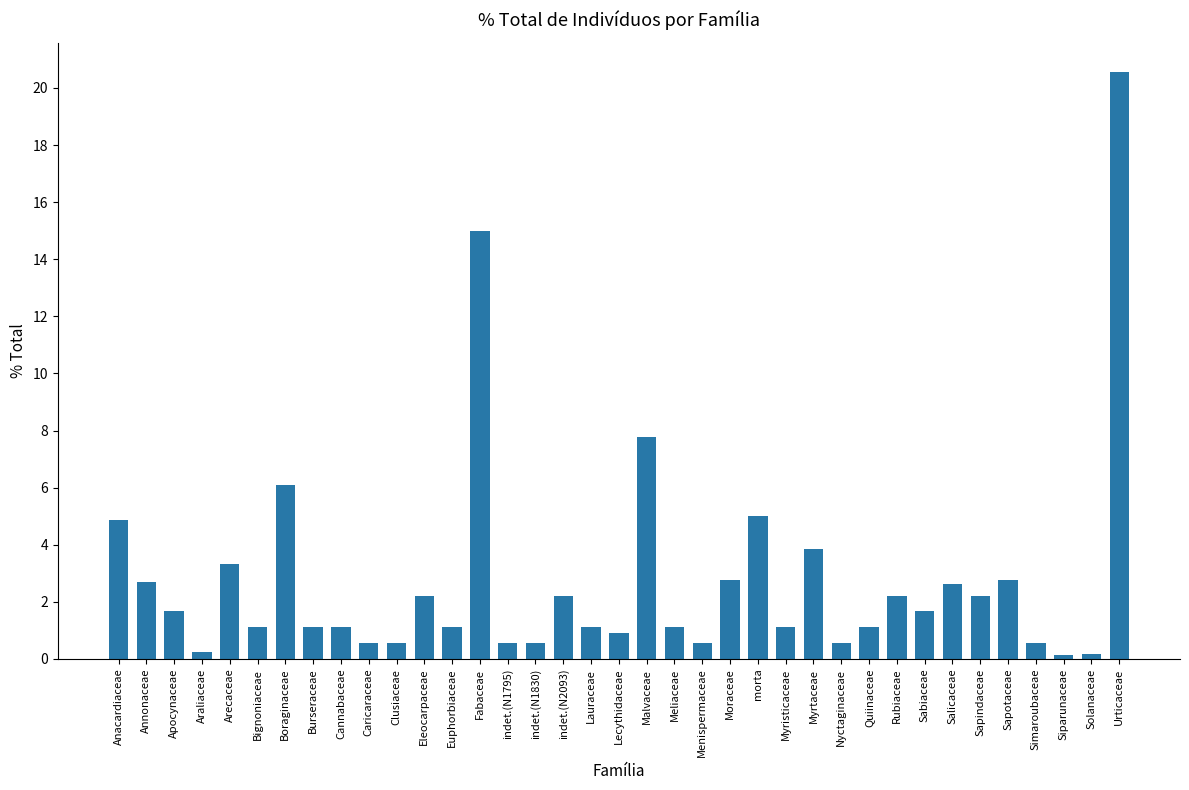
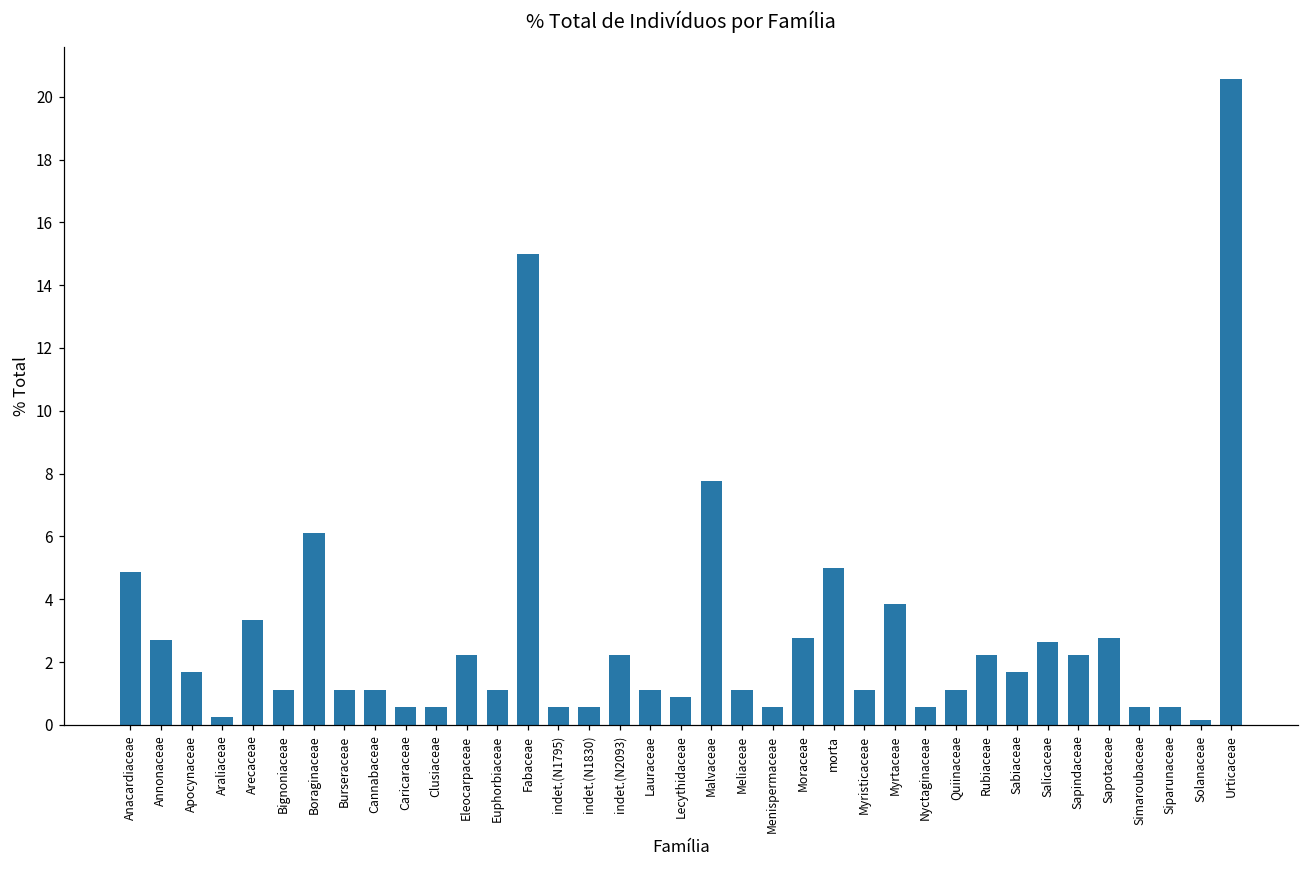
  {
    "Anacardiaceae": 4.9,
    "Annonaceae": 2.7,
    "Apocynaceae": 1.7,
    "Araliaceae": 0.2,
    "Arecaceae": 3.3,
    "Bignoniaceae": 1.1,
    "Boraginaceae": 6.1,
    "Burseraceae": 1.1,
    "Cannabaceae": 1.1,
    "Caricaraceae": 0.6,
    "Clusiaceae": 0.6,
    "Eleocarpaceae": 2.2,
    "Euphorbiaceae": 1.1,
    "Fabaceae": 15.0,
    "indet.(N1795)": 0.6,
    "indet.(N1830)": 0.6,
    "indet.(N2093)": 2.2,
    "Lauraceae": 1.1,
    "Lecythidaceae": 0.9,
    "Malvaceae": 7.8,
    "Meliaceae": 1.1,
    "Menispermaceae": 0.6,
    "Moraceae": 2.8,
    "morta": 5.0,
    "Myristicaceae": 1.1,
    "Myrtaceae": 3.8,
    "Nyctaginaceae": 0.6,
    "Quiinaceae": 1.1,
    "Rubiaceae": 2.2,
    "Sabiaceae": 1.7,
    "Salicaceae": 2.6,
    "Sapindaceae": 2.2,
    "Sapotaceae": 2.8,
    "Simaroubaceae": 0.6,
-   "Siparunaceae": 0.2,
+   "Siparunaceae": 0.6,
    "Solanaceae": 0.2,
    "Urticaceae": 20.6
  }
